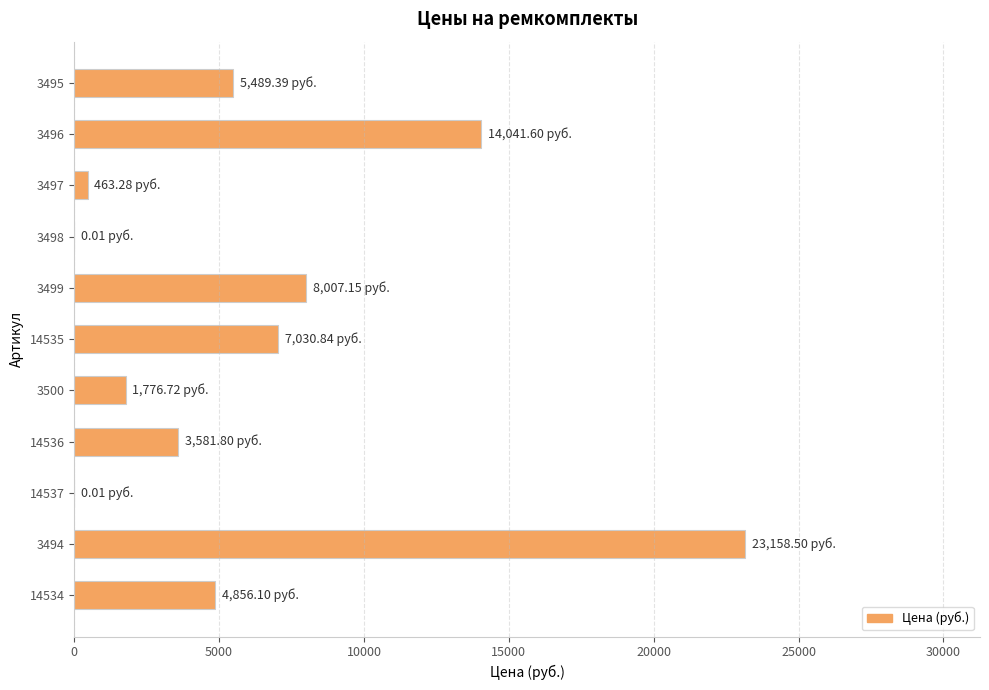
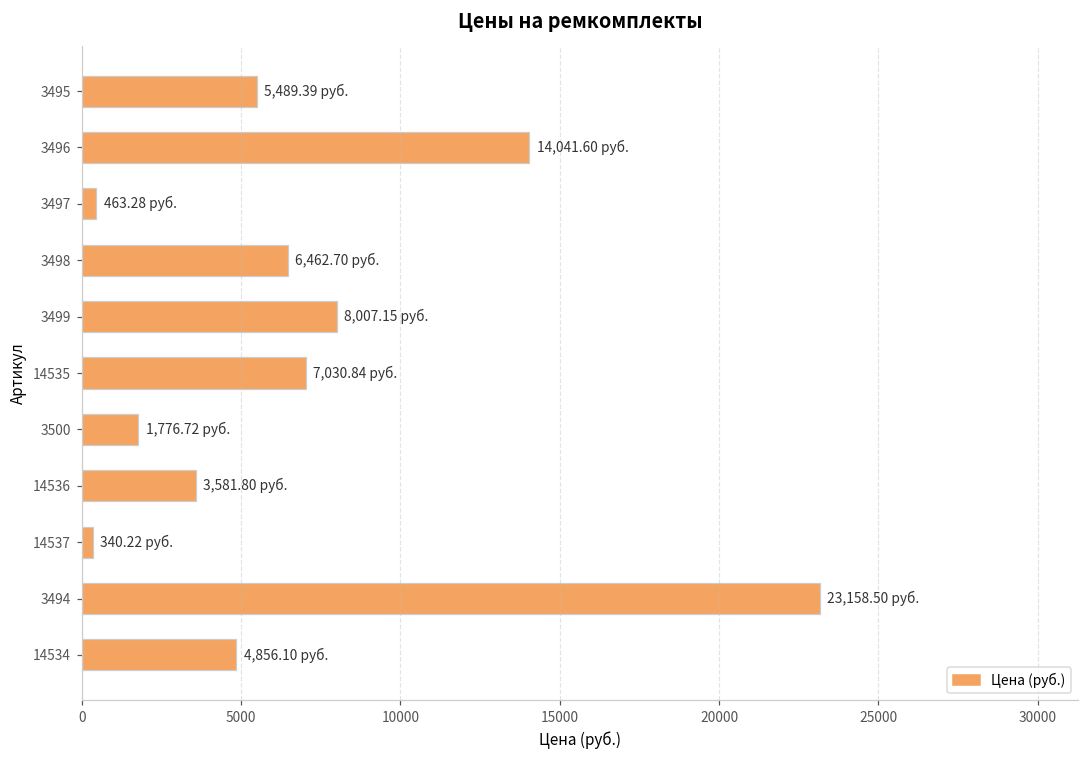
  {
    "3495": "5,489.39",
    "3496": "14,041.60",
    "3497": "463.28",
-   "3498": "0.01",
+   "3498": "6,462.70",
    "3499": "8,007.15",
    "14535": "7,030.84",
    "3500": "1,776.72",
    "14536": "3,581.80",
-   "14537": "0.01",
+   "14537": "340.22",
    "3494": "23,158.50",
    "14534": "4,856.10"
  }
